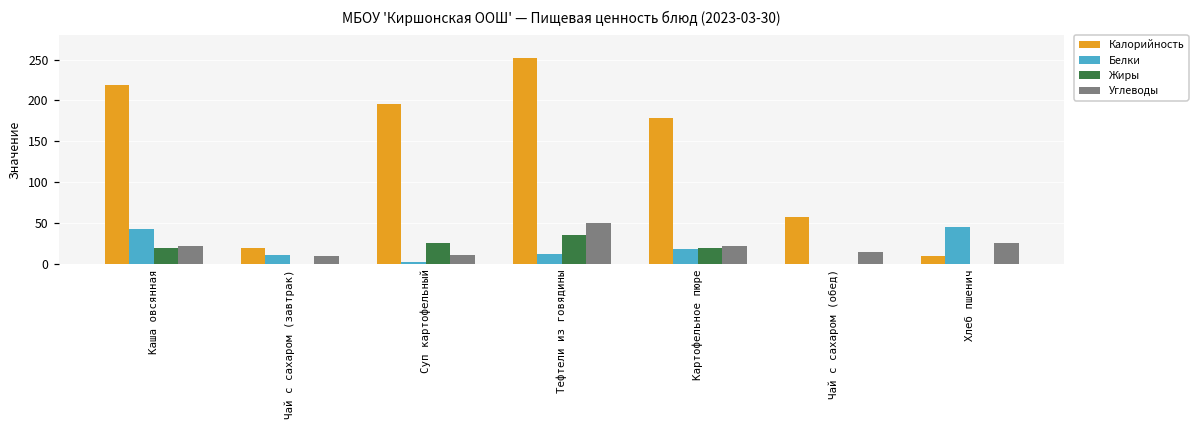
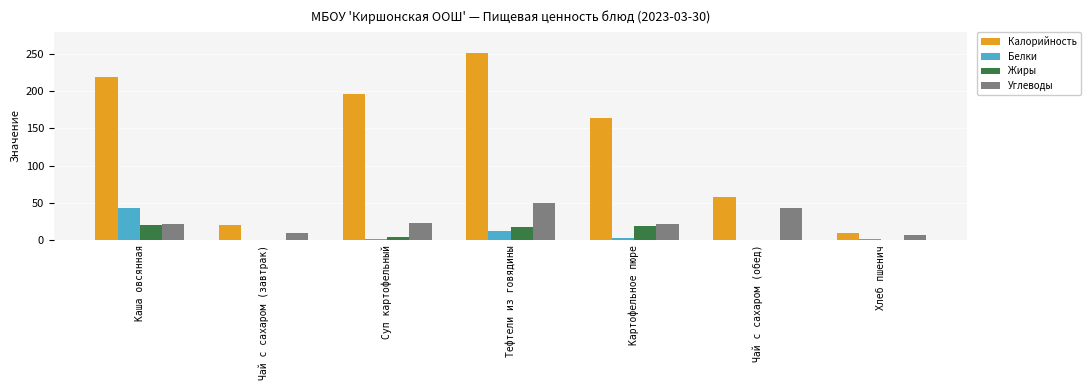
  {
    "Калорийность": {
      "Каша овсянная": 220,
      "Чай с сахаром (завтрак)": 20,
      "Суп картофельный": 200,
      "Тефтели из говядины": 250,
-     "Картофельное пюре": 180,
+     "Картофельное пюре": 160,
      "Чай с сахаром (обед)": 60,
      "Хлеб пшенич": 10
    },
    "Белки": {
      "Каша овсянная": 40,
-     "Чай с сахаром (завтрак)": 10,
+     "Чай с сахаром (завтрак)": 0,
      "Тефтели из говядины": 10,
-     "Картофельное пюре": 20,
+     "Картофельное пюре": 0,
      "Чай с сахаром (обед)": 0,
-     "Хлеб пшенич": 50
+     "Хлеб пшенич": 0
    },
    "Жиры": {
      "Каша овсянная": 20,
      "Чай с сахаром (завтрак)": 0,
-     "Суп картофельный": 30,
-     "Тефтели из говядины": 40,
+     "Суп картофельный": 0,
+     "Тефтели из говядины": 20,
      "Картофельное пюре": 20,
      "Чай с сахаром (обед)": 0,
      "Хлеб пшенич": 0
    },
    "Углеводы": {
      "Каша овсянная": 20,
      "Чай с сахаром (завтрак)": 10,
-     "Суп картофельный": 10,
+     "Суп картофельный": 20,
      "Тефтели из говядины": 50,
      "Картофельное пюре": 20,
-     "Чай с сахаром (обед)": 20,
-     "Хлеб пшенич": 30
+     "Чай с сахаром (обед)": 40,
+     "Хлеб пшенич": 10
    }
  }
